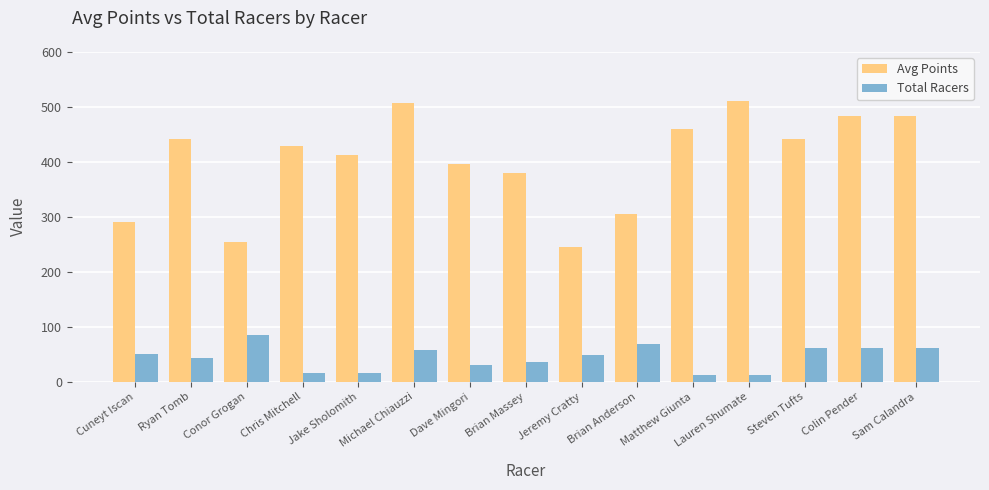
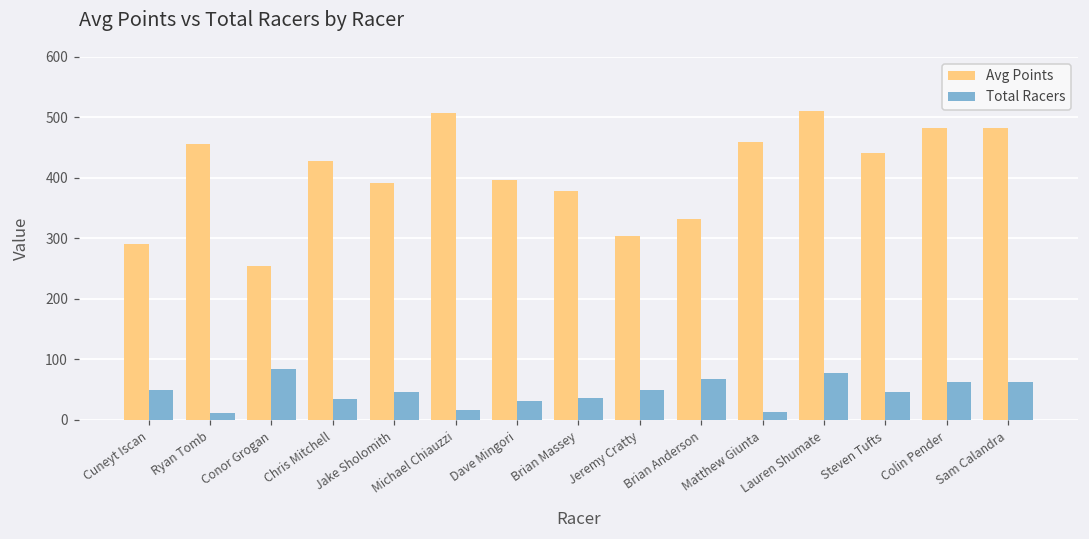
  {
    "Avg Points": {
      "Cuneyt Iscan": 290,
-     "Ryan Tomb": 440,
+     "Ryan Tomb": 460,
      "Conor Grogan": 250,
      "Chris Mitchell": 430,
-     "Jake Sholomith": 410,
+     "Jake Sholomith": 390,
      "Michael Chiauzzi": 510,
      "Dave Mingori": 400,
      "Brian Massey": 380,
-     "Jeremy Cratty": 250,
-     "Brian Anderson": 310,
+     "Jeremy Cratty": 300,
+     "Brian Anderson": 330,
      "Matthew Giunta": 460,
      "Lauren Shumate": 510,
      "Steven Tufts": 440,
      "Colin Pender": 480,
      "Sam Calandra": 480
    },
    "Total Racers": {
      "Cuneyt Iscan": 50,
-     "Ryan Tomb": 40,
+     "Ryan Tomb": 10,
      "Conor Grogan": 90,
-     "Chris Mitchell": 20,
-     "Jake Sholomith": 20,
-     "Michael Chiauzzi": 60,
+     "Chris Mitchell": 30,
+     "Jake Sholomith": 50,
+     "Michael Chiauzzi": 20,
      "Dave Mingori": 30,
      "Brian Massey": 40,
      "Jeremy Cratty": 50,
      "Brian Anderson": 70,
      "Matthew Giunta": 10,
-     "Lauren Shumate": 10,
-     "Steven Tufts": 60,
+     "Lauren Shumate": 80,
+     "Steven Tufts": 50,
      "Colin Pender": 60,
      "Sam Calandra": 60
    }
  }
